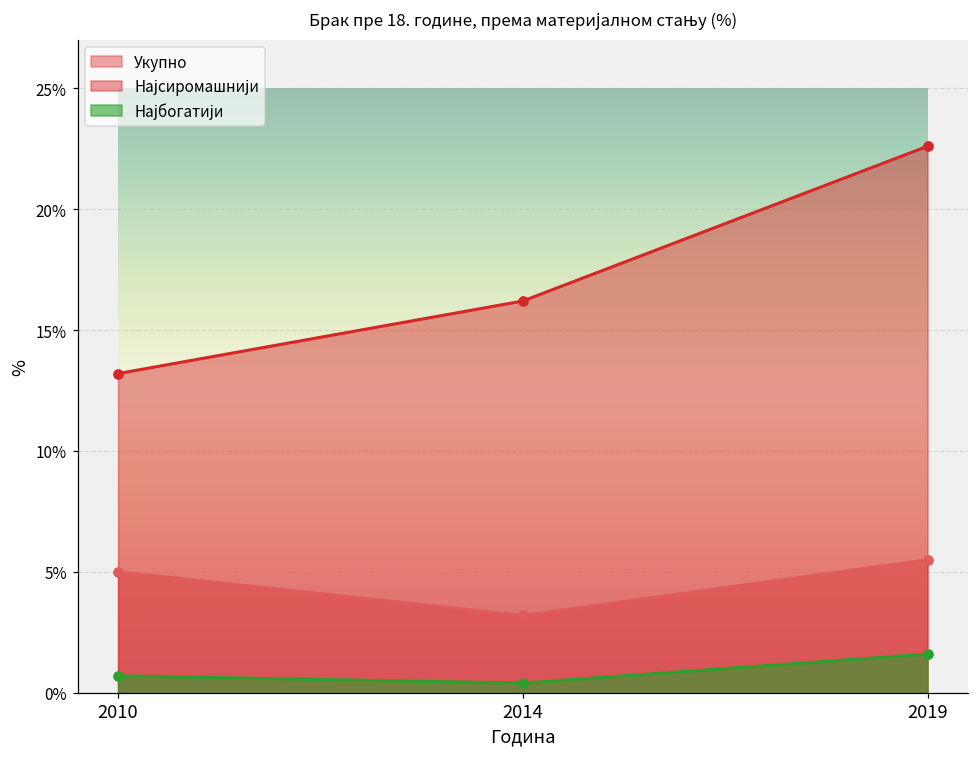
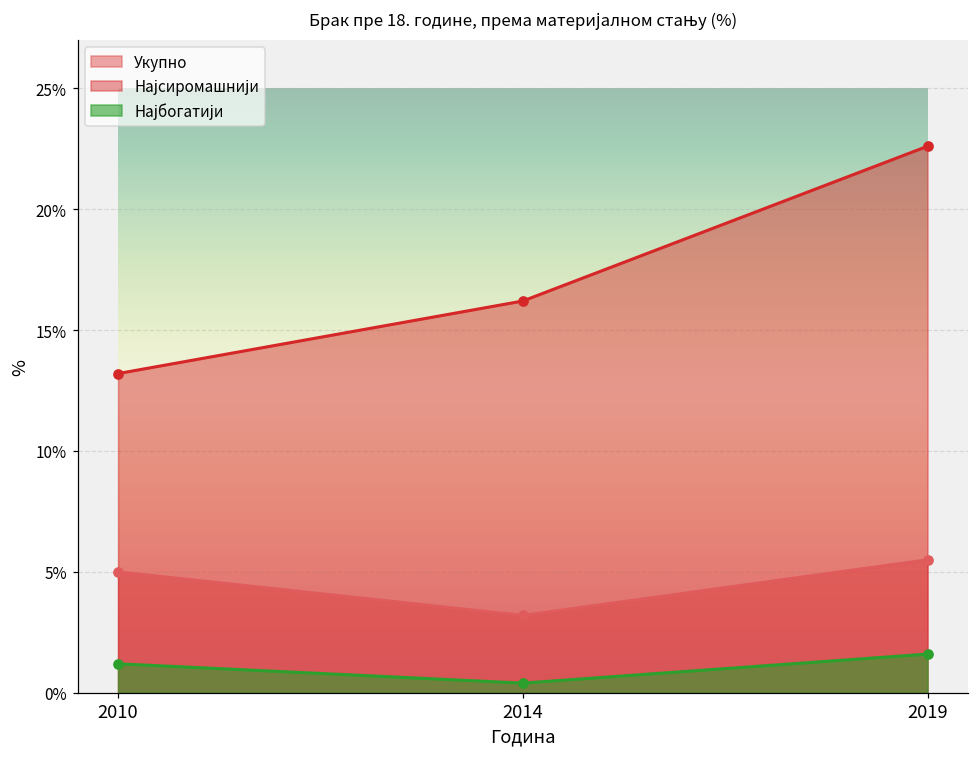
  {
    "Најбогатији": {
-     "2010": "0.7%",
+     "2010": "1.2%",
      "2014": "0.4%",
      "2019": "1.6%"
    }
  }
